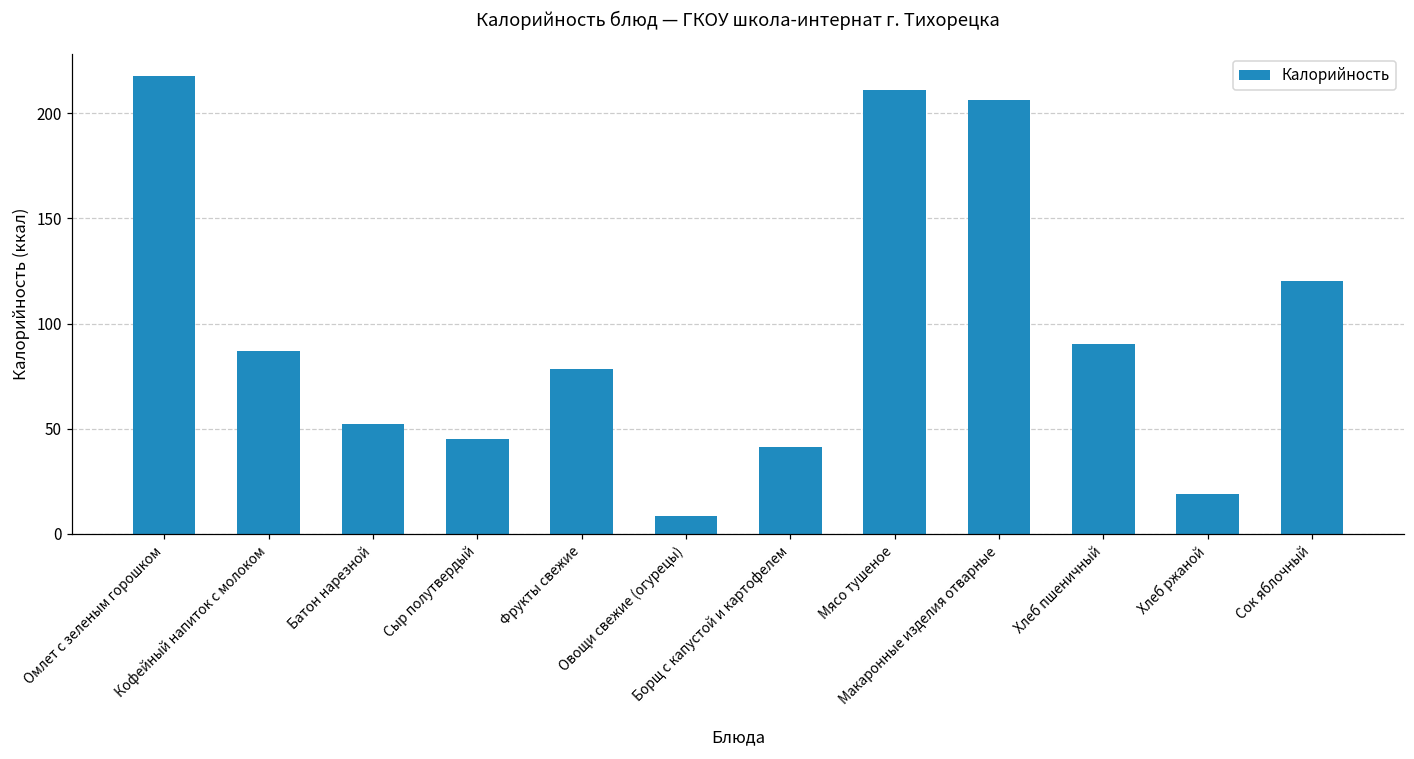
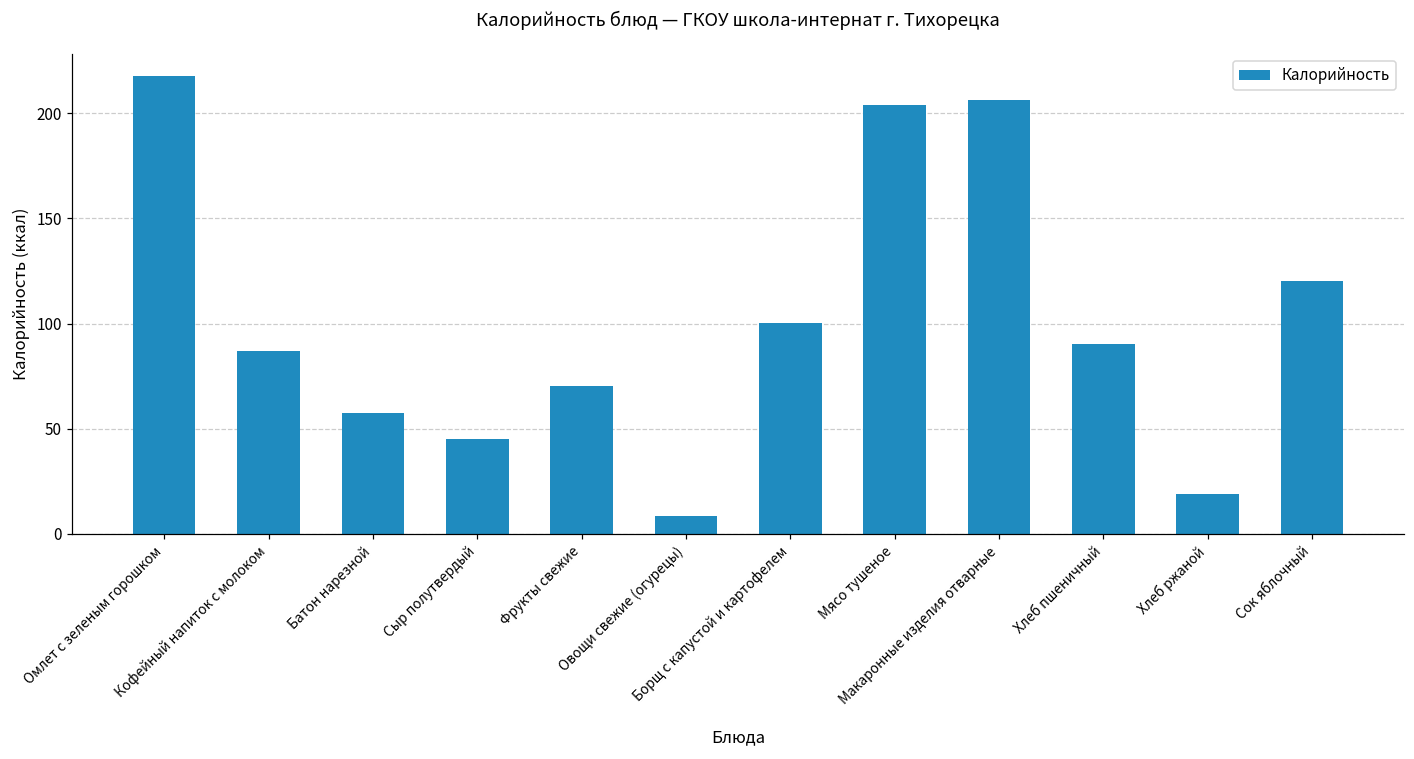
  {
    "Омлет с зеленым горошком": 218,
    "Кофейный напиток с молоком": 87,
-   "Батон нарезной": 52,
+   "Батон нарезной": 58,
    "Сыр полутвердый": 45,
-   "Фрукты свежие": 78,
+   "Фрукты свежие": 71,
    "Овощи свежие (огурецы)": 8,
-   "Борщ с капустой и картофелем": 42,
-   "Мясо тушеное": 211,
+   "Борщ с капустой и картофелем": 100,
+   "Мясо тушеное": 204,
    "Макаронные изделия отварные": 206,
    "Хлеб пшеничный": 91,
    "Хлеб ржаной": 19,
    "Сок яблочный": 120
  }
